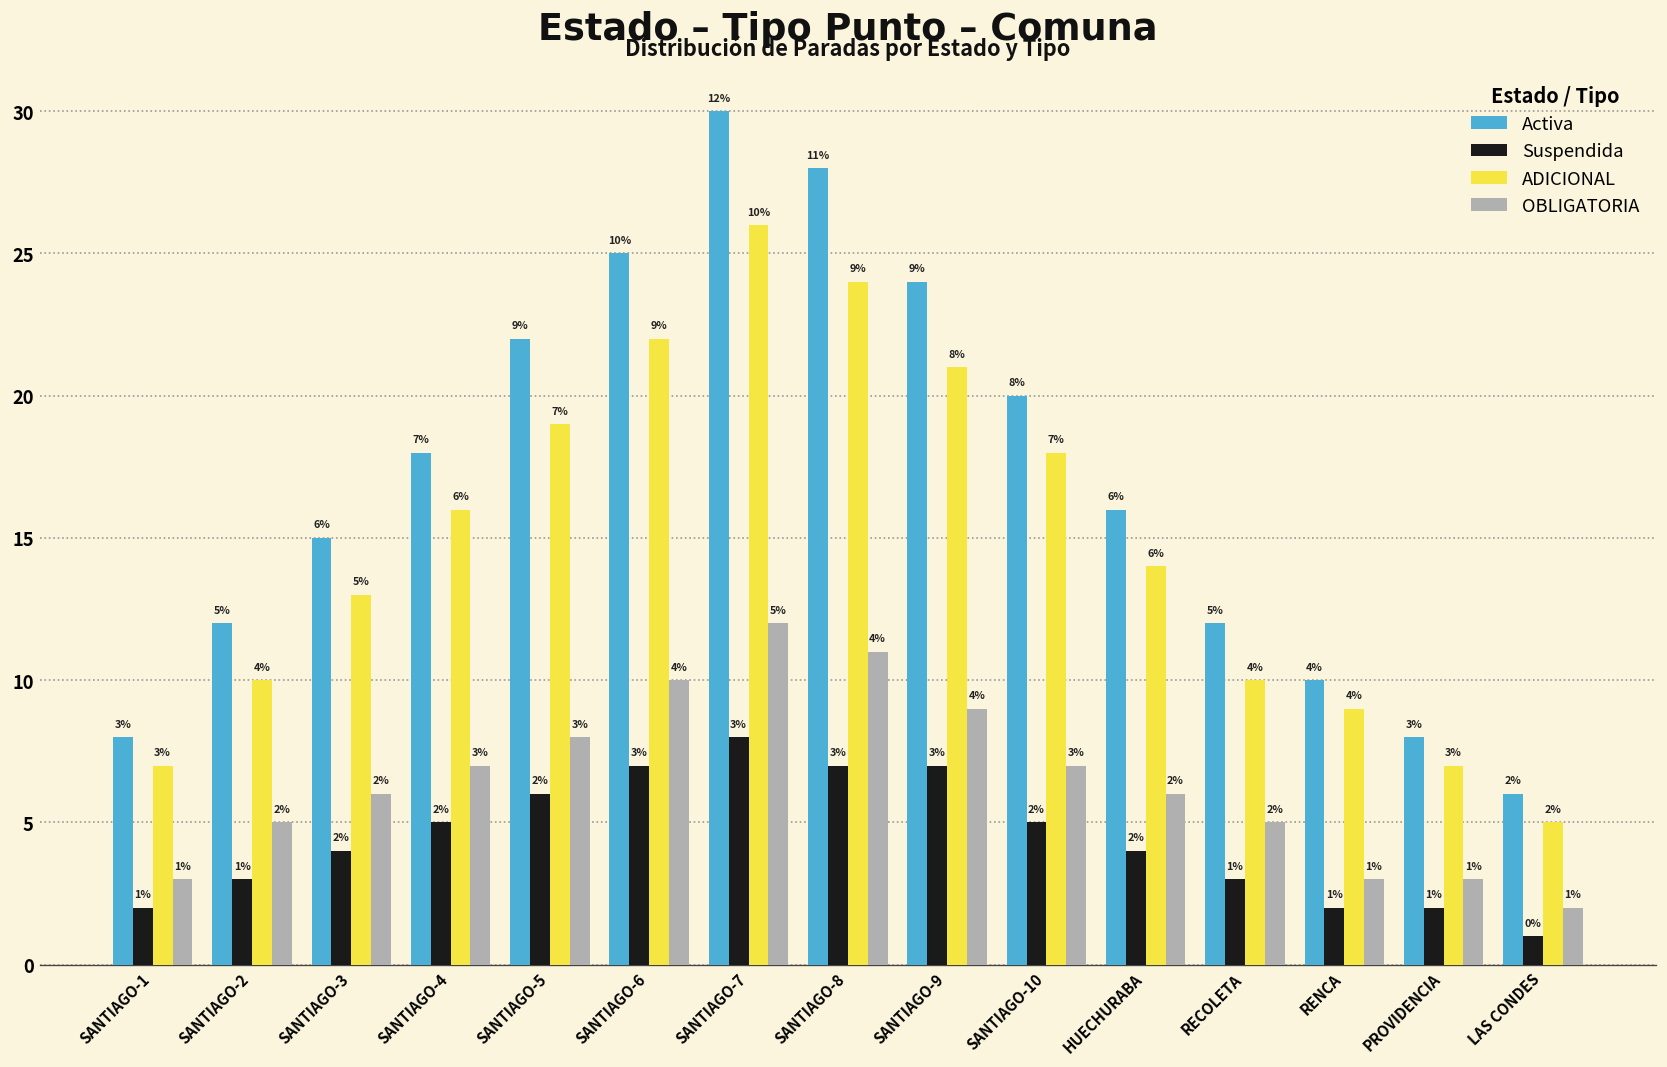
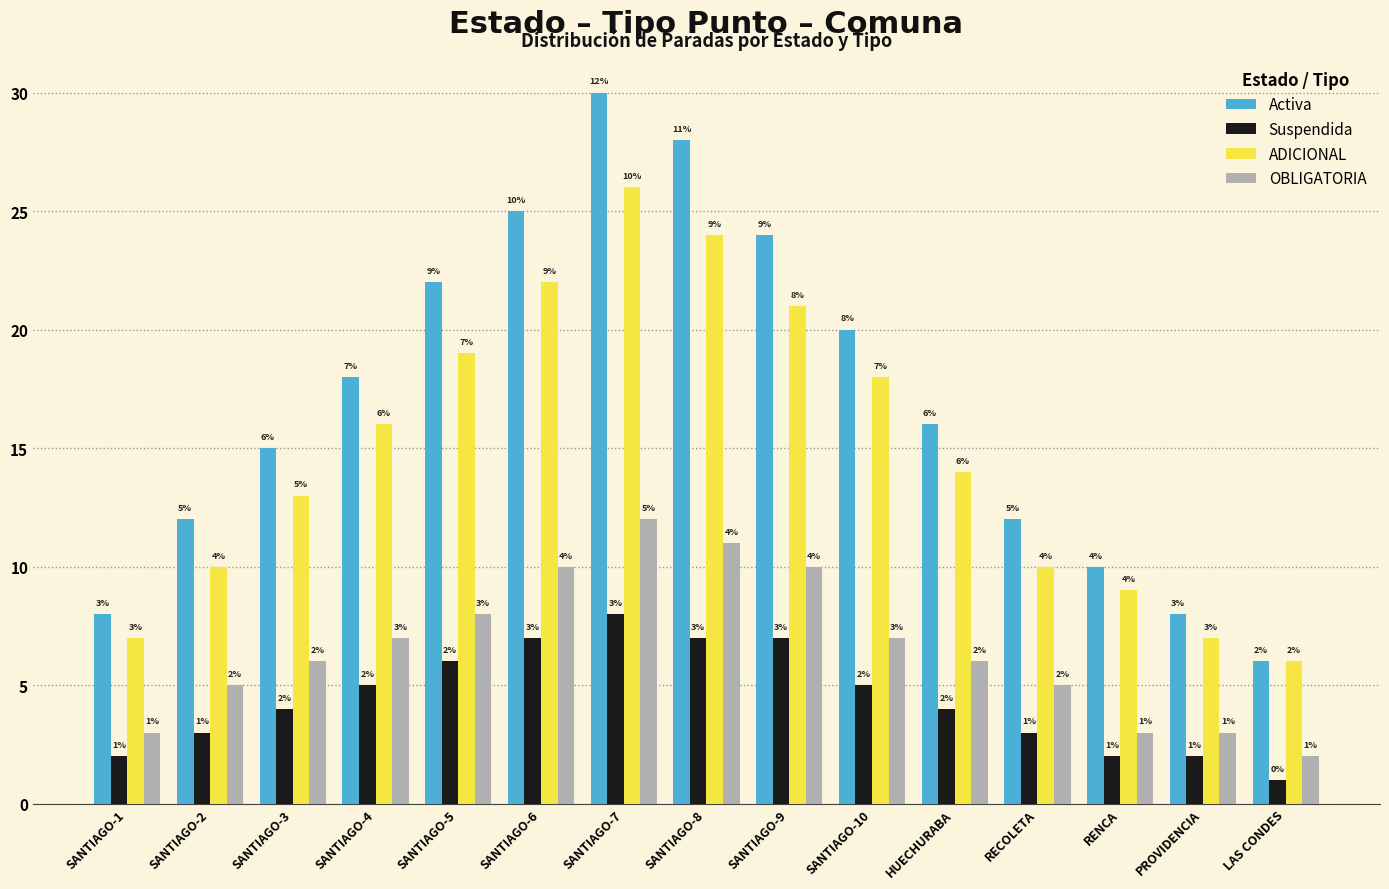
  {
    "ADICIONAL": {
-     "LAS CONDES": 5
+     "LAS CONDES": 6
    },
    "OBLIGATORIA": {
-     "SANTIAGO-9": 9
+     "SANTIAGO-9": 10
    }
  }
